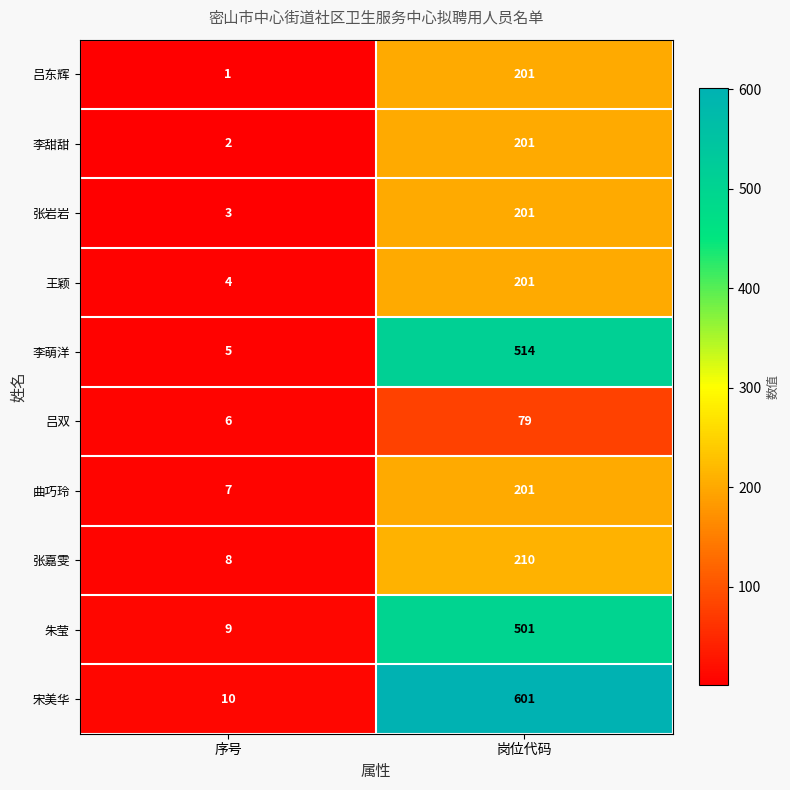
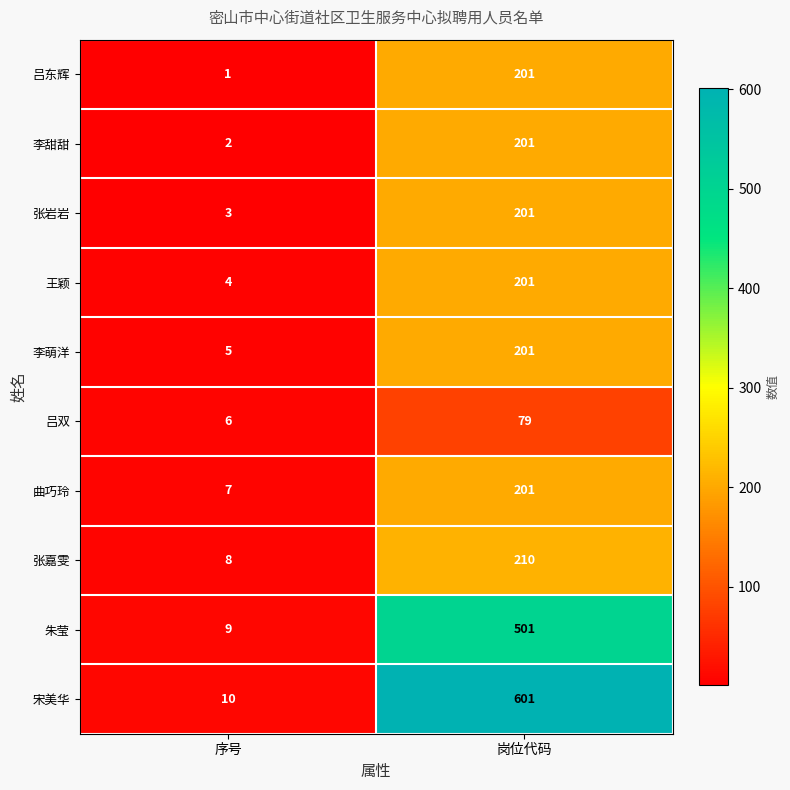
  {
    "吕东辉": {
      "序号": 1,
      "岗位代码": 201
    },
    "李甜甜": {
      "序号": 2,
      "岗位代码": 201
    },
    "张岩岩": {
      "序号": 3,
      "岗位代码": 201
    },
    "王颖": {
      "序号": 4,
      "岗位代码": 201
    },
    "李萌洋": {
      "序号": 5,
-     "岗位代码": 514
+     "岗位代码": 201
    },
    "吕双": {
      "序号": 6,
      "岗位代码": 79
    },
    "曲巧玲": {
      "序号": 7,
      "岗位代码": 201
    },
    "张嘉雯": {
      "序号": 8,
      "岗位代码": 210
    },
    "朱莹": {
      "序号": 9,
      "岗位代码": 501
    },
    "宋美华": {
      "序号": 10,
      "岗位代码": 601
    }
  }
